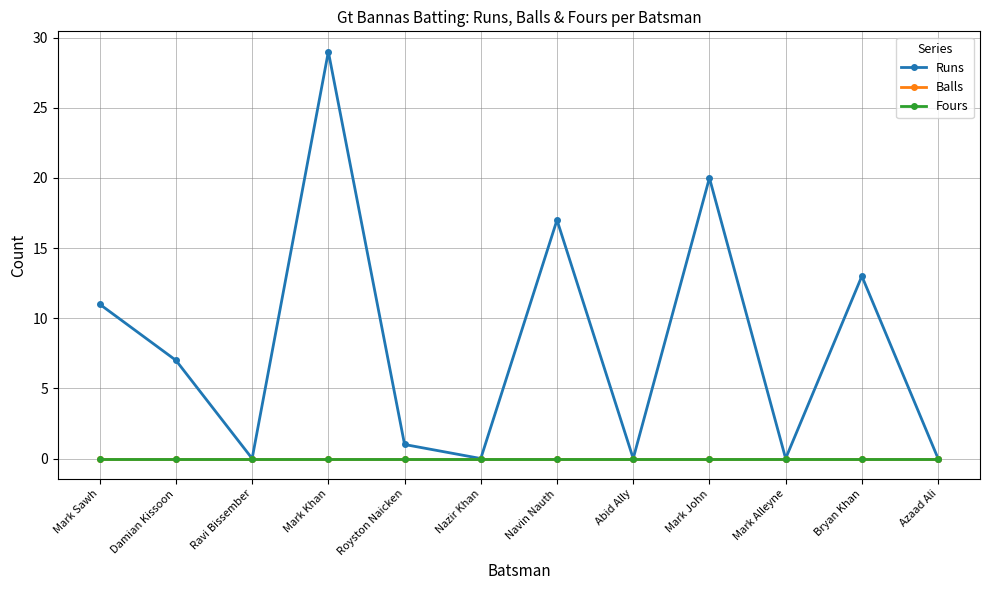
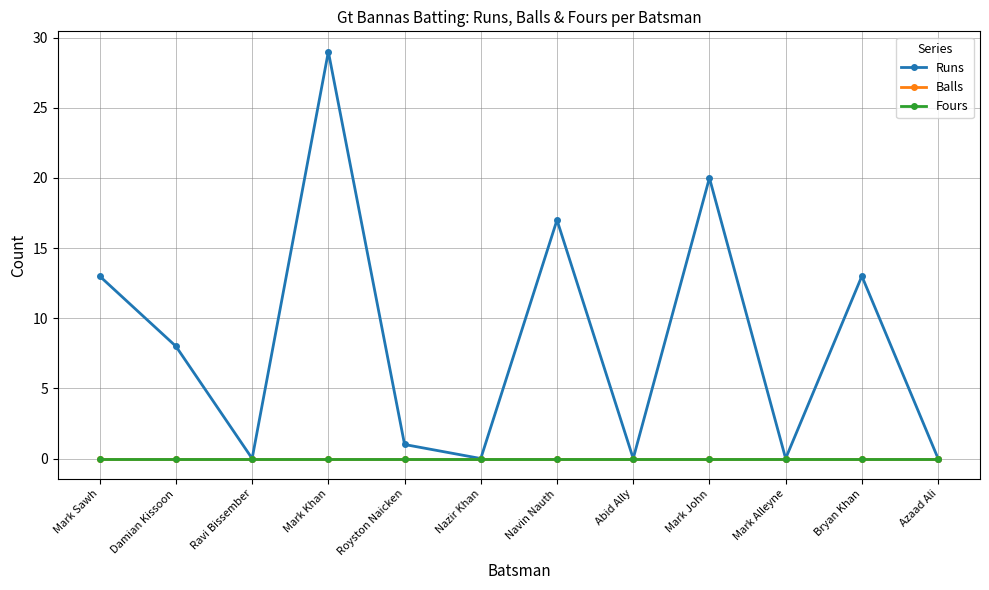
  {
    "Runs": {
-     "Mark Sawh": 11,
-     "Damian Kissoon": 7,
+     "Mark Sawh": 13,
+     "Damian Kissoon": 8,
      "Mark Khan": 29,
      "Royston Naicken": 1,
      "Navin Nauth": 17,
      "Mark John": 20,
      "Bryan Khan": 13
    },
    "Fours": {
      "Mark Sawh": 0,
      "Damian Kissoon": 0,
      "Mark Khan": 0,
      "Royston Naicken": 0,
      "Navin Nauth": 0,
      "Mark John": 0,
      "Bryan Khan": 0
    }
  }
